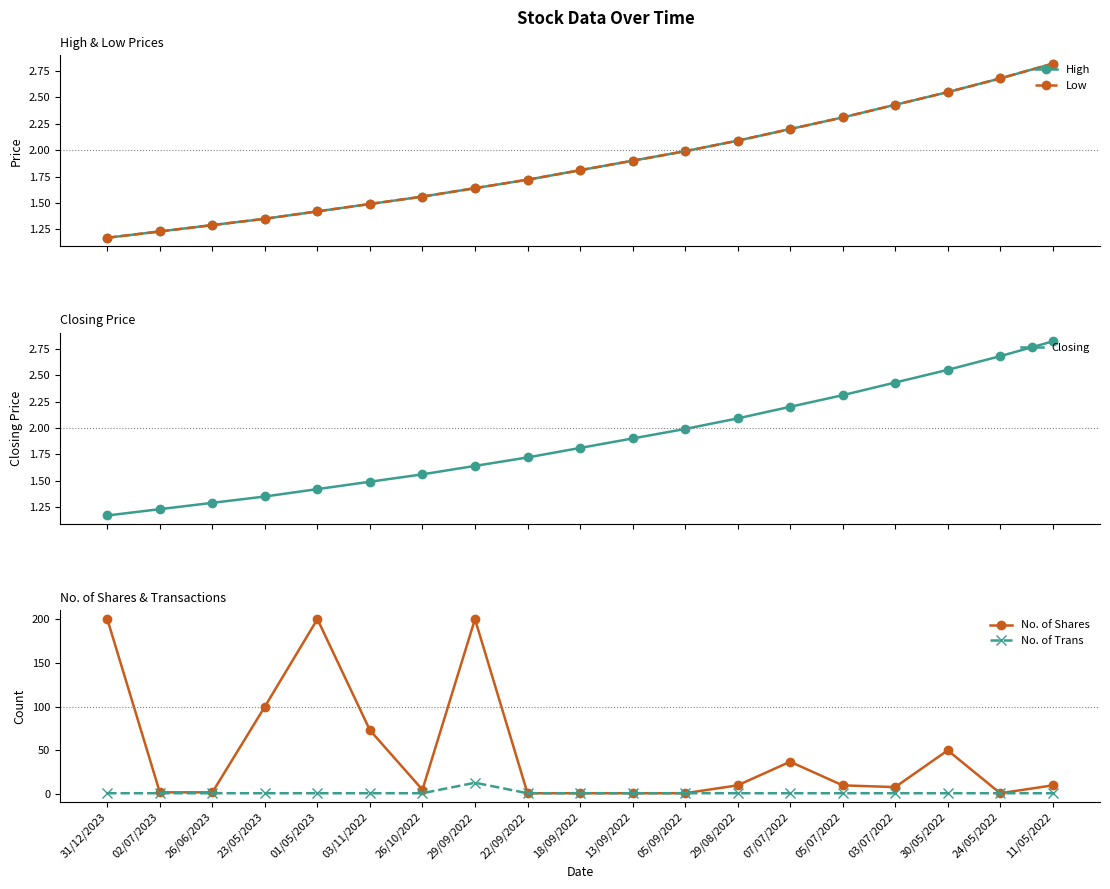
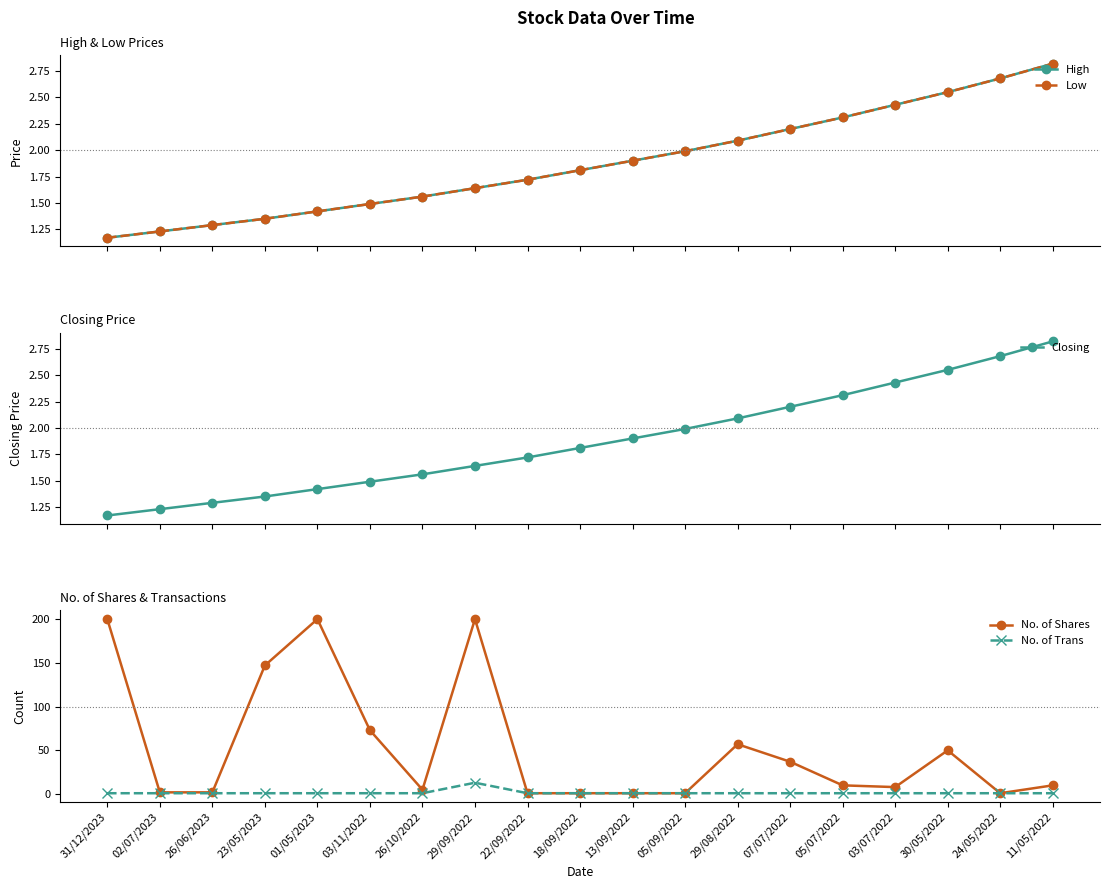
  {
    "No. of Shares & Transactions": {
      "No. of Shares": {
        "31/12/2023": 200,
-       "23/05/2023": 100,
+       "23/05/2023": 150,
        "01/05/2023": 200,
        "03/11/2022": 70,
        "26/10/2022": 10,
        "29/09/2022": 200,
-       "29/08/2022": 10,
+       "29/08/2022": 60,
        "07/07/2022": 40,
        "05/07/2022": 10,
        "03/07/2022": 10,
        "30/05/2022": 50,
        "11/05/2022": 10
      },
      "No. of Trans": {
        "31/12/2023": 0,
        "23/05/2023": 0,
        "01/05/2023": 0,
        "03/11/2022": 0,
        "26/10/2022": 0,
        "29/09/2022": 10,
        "29/08/2022": 0,
        "07/07/2022": 0,
        "05/07/2022": 0,
        "03/07/2022": 0,
        "30/05/2022": 0,
        "11/05/2022": 0
      }
    }
  }
